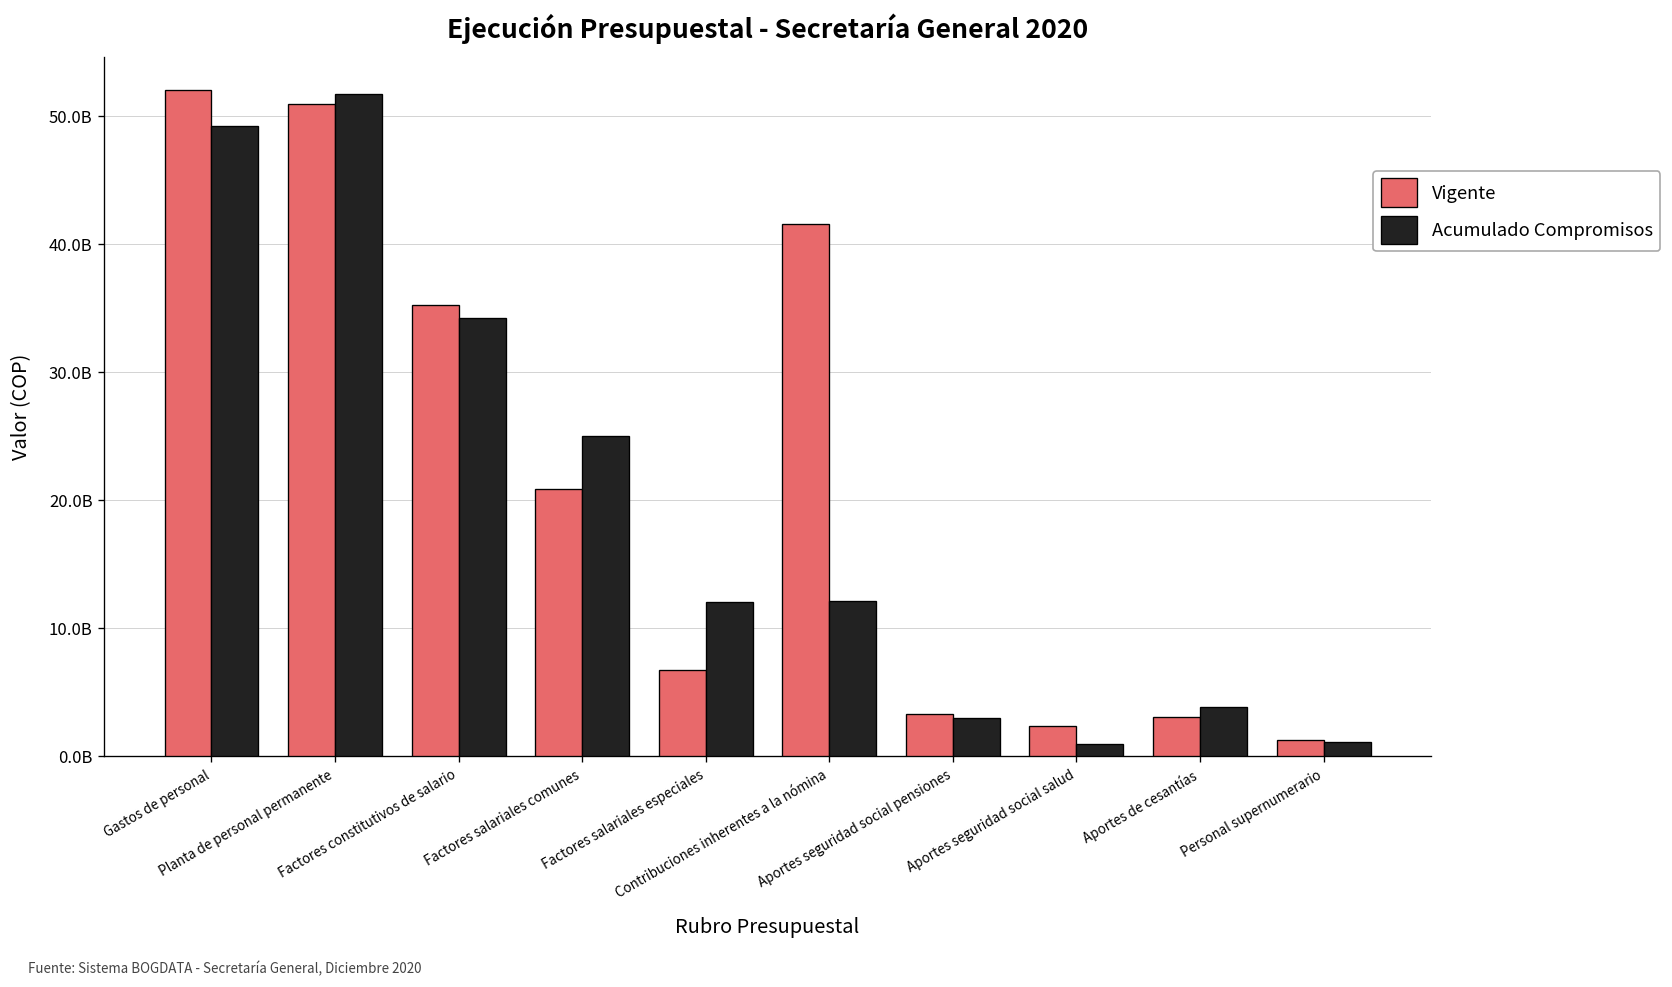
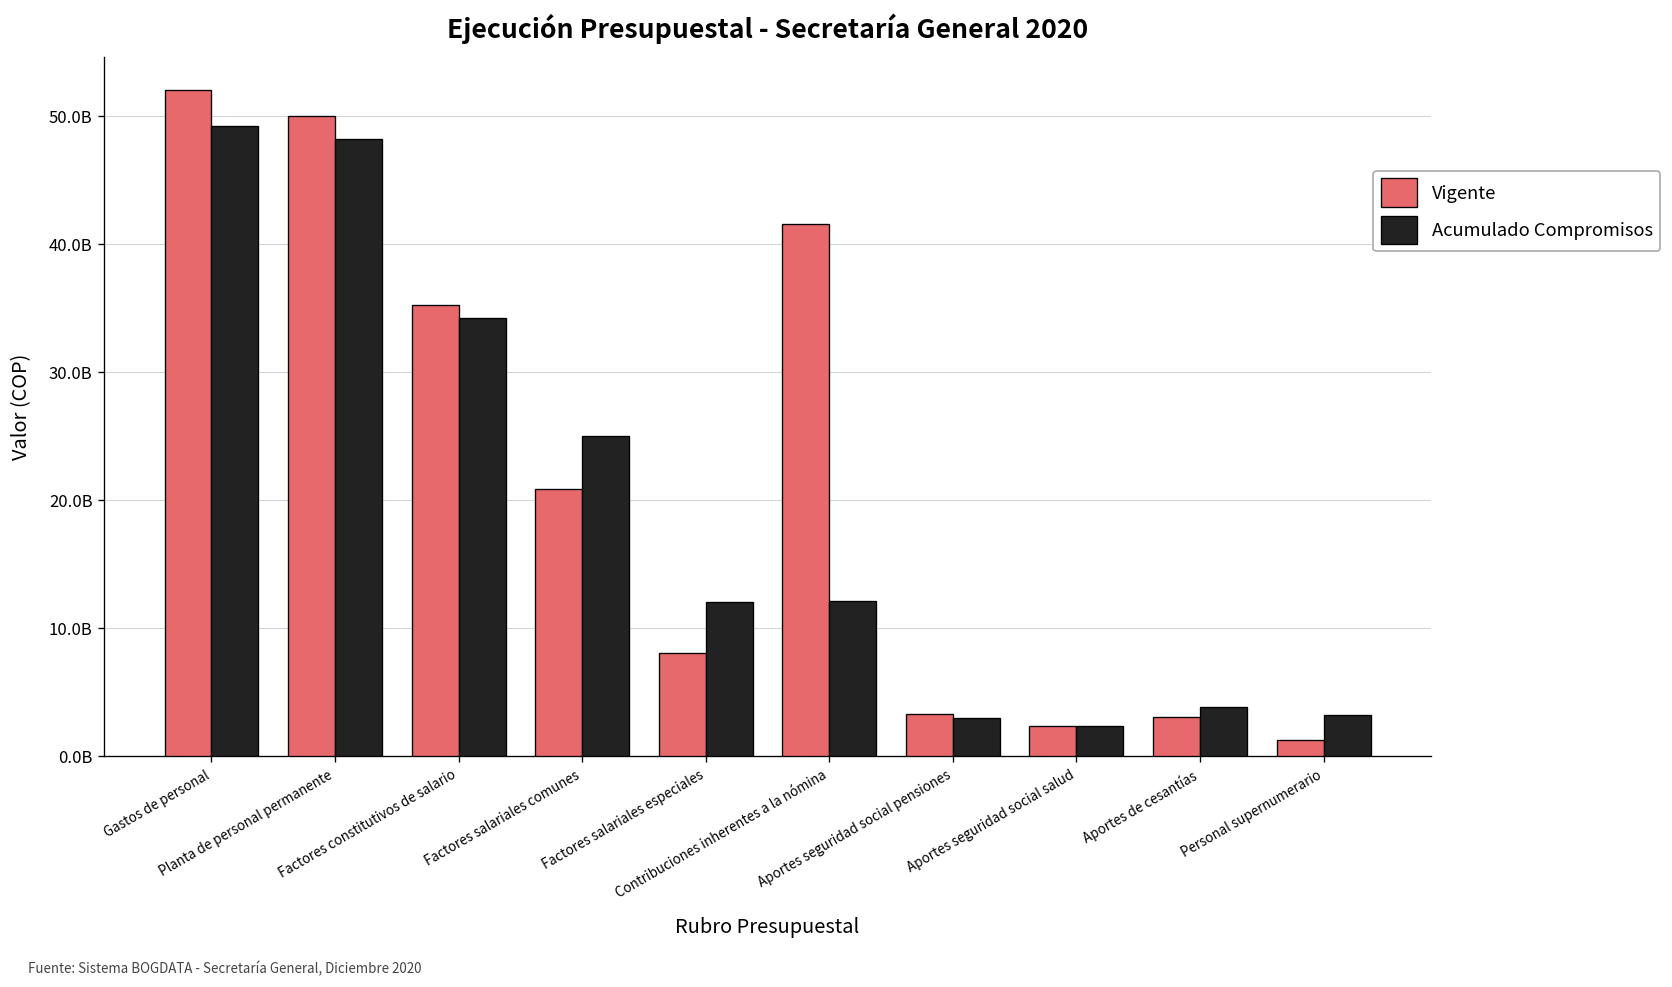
  {
    "Vigente": {
      "Gastos de personal": 52000000000,
-     "Planta de personal permanente": 50900000000,
+     "Planta de personal permanente": 50000000000,
      "Factores constitutivos de salario": 35200000000,
      "Factores salariales comunes": 20900000000,
-     "Factores salariales especiales": 6700000000,
+     "Factores salariales especiales": 8000000000,
      "Contribuciones inherentes a la nómina": 41600000000,
      "Aportes seguridad social pensiones": 3200000000,
      "Aportes seguridad social salud": 2300000000,
      "Aportes de cesantías": 3000000000,
      "Personal supernumerario": 1200000000
    },
    "Acumulado Compromisos": {
      "Gastos de personal": 49300000000,
-     "Planta de personal permanente": 51700000000,
+     "Planta de personal permanente": 48200000000,
      "Factores constitutivos de salario": 34200000000,
      "Factores salariales comunes": 25000000000,
      "Factores salariales especiales": 12000000000,
      "Contribuciones inherentes a la nómina": 12100000000,
      "Aportes seguridad social pensiones": 2900000000,
-     "Aportes seguridad social salud": 900000000,
+     "Aportes seguridad social salud": 2300000000,
      "Aportes de cesantías": 3800000000,
-     "Personal supernumerario": 1100000000
+     "Personal supernumerario": 3200000000
    }
  }
